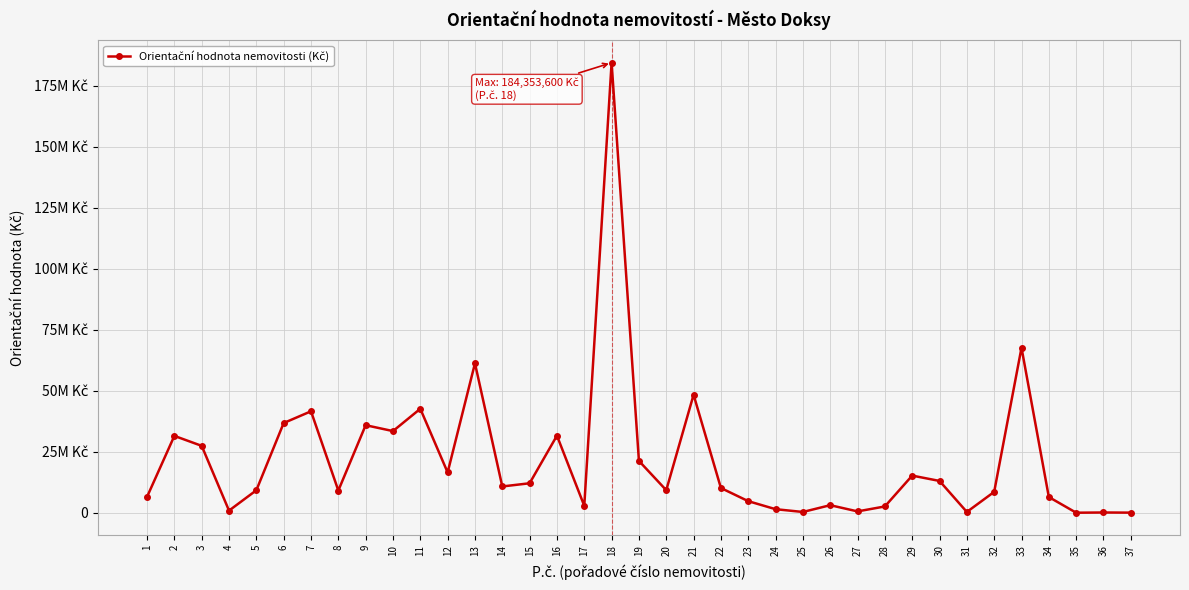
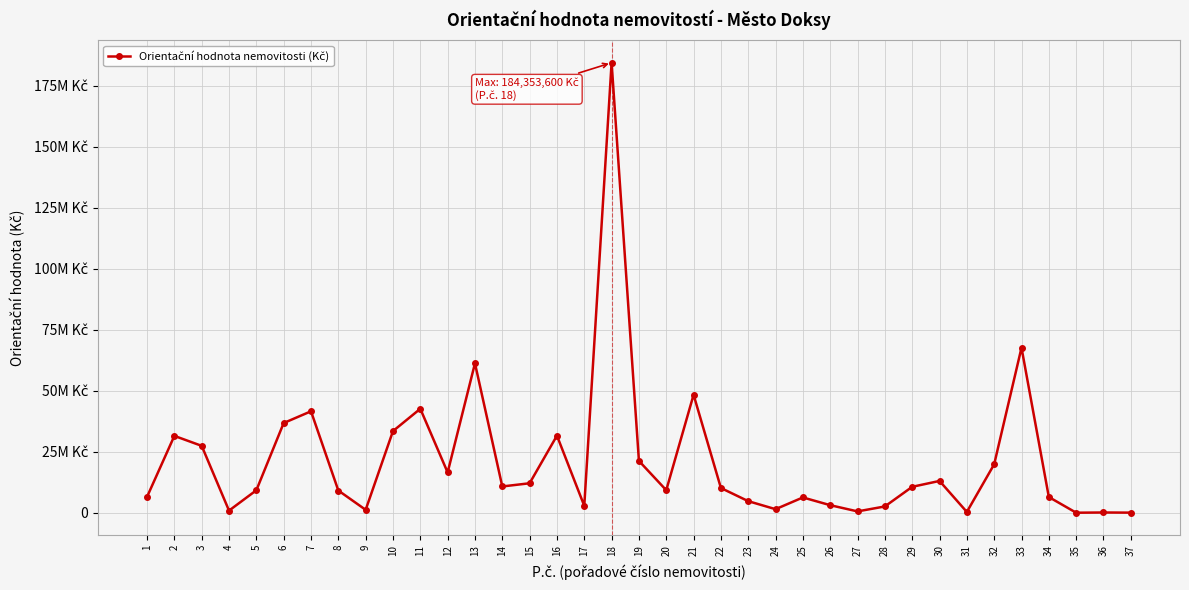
  {
    "1": "7M Kč",
    "2": "31M Kč",
    "3": "27M Kč",
    "4": "1M Kč",
    "5": "9M Kč",
    "6": "37M Kč",
    "7": "42M Kč",
    "8": "9M Kč",
-   "9": "36M Kč",
+   "9": "1M Kč",
    "10": "33M Kč",
    "11": "43M Kč",
    "12": "17M Kč",
    "13": "61M Kč",
    "14": "11M Kč",
    "15": "12M Kč",
    "16": "32M Kč",
    "17": "3M Kč",
    "19": "21M Kč",
    "20": "9M Kč",
    "21": "48M Kč",
    "22": "10M Kč",
    "23": "5M Kč",
    "24": "1M Kč",
-   "25": "0M Kč",
+   "25": "6M Kč",
    "26": "3M Kč",
    "27": "1M Kč",
    "28": "3M Kč",
-   "29": "15M Kč",
+   "29": "11M Kč",
    "30": "13M Kč",
    "31": "0M Kč",
-   "32": "9M Kč",
+   "32": "20M Kč",
    "33": "68M Kč",
    "34": "6M Kč",
    "35": "0M Kč",
    "36": "0M Kč",
    "37": "0M Kč"
  }
